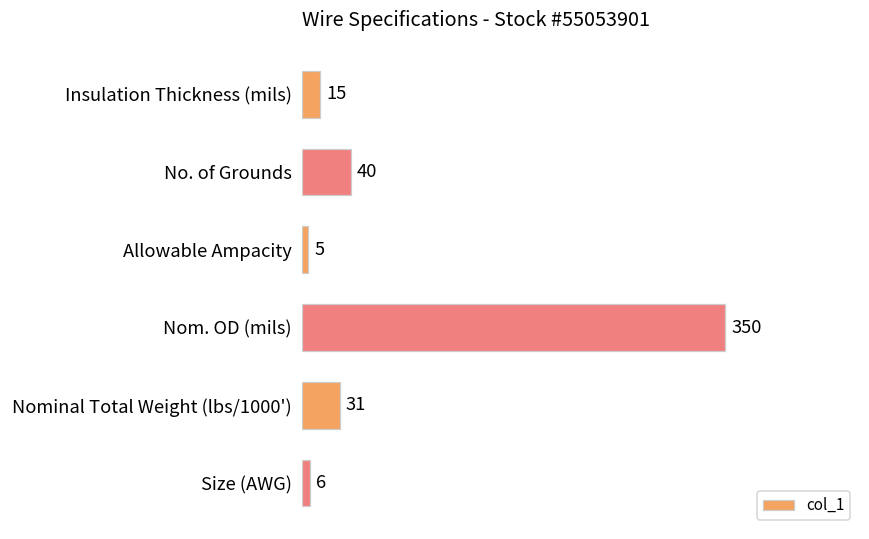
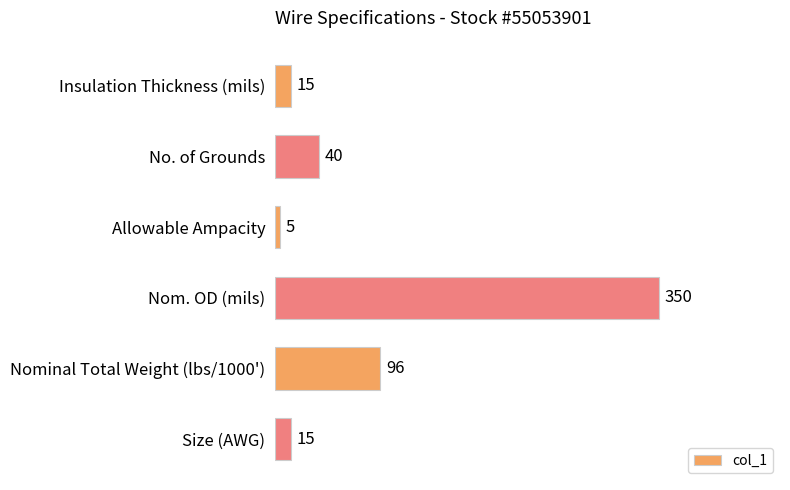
  {
    "Insulation Thickness (mils)": 15,
    "No. of Grounds": 40,
    "Allowable Ampacity": 5,
    "Nom. OD (mils)": 350,
-   "Nominal Total Weight (lbs/1000')": 31,
-   "Size (AWG)": 6
+   "Nominal Total Weight (lbs/1000')": 96,
+   "Size (AWG)": 15
  }
